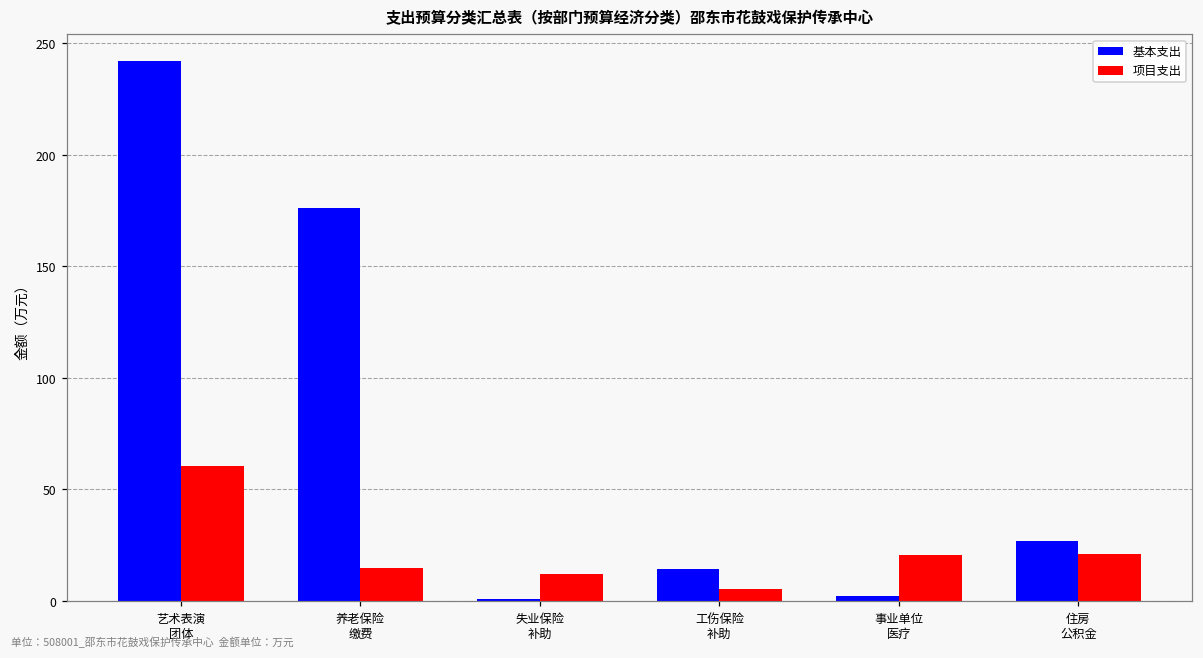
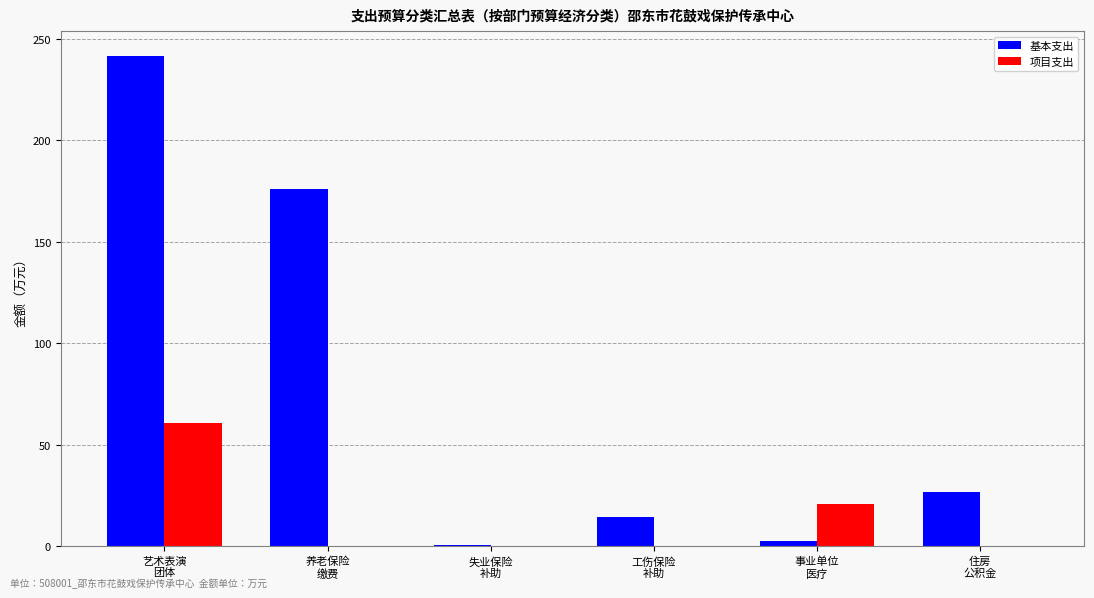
  {
    "基本支出": {
      "艺术表演 团体": 242,
      "养老保险 缴费": 176,
      "工伤保险 补助": 14,
      "事业单位 医疗": 2,
      "住房 公积金": 27
    },
    "项目支出": {
      "艺术表演 团体": 61,
-     "养老保险 缴费": 15,
-     "失业保险 补助": 12,
-     "工伤保险 补助": 5,
+     "养老保险 缴费": 0,
+     "失业保险 补助": 0,
+     "工伤保险 补助": 0,
      "事业单位 医疗": 21,
-     "住房 公积金": 21
+     "住房 公积金": 0
    }
  }
